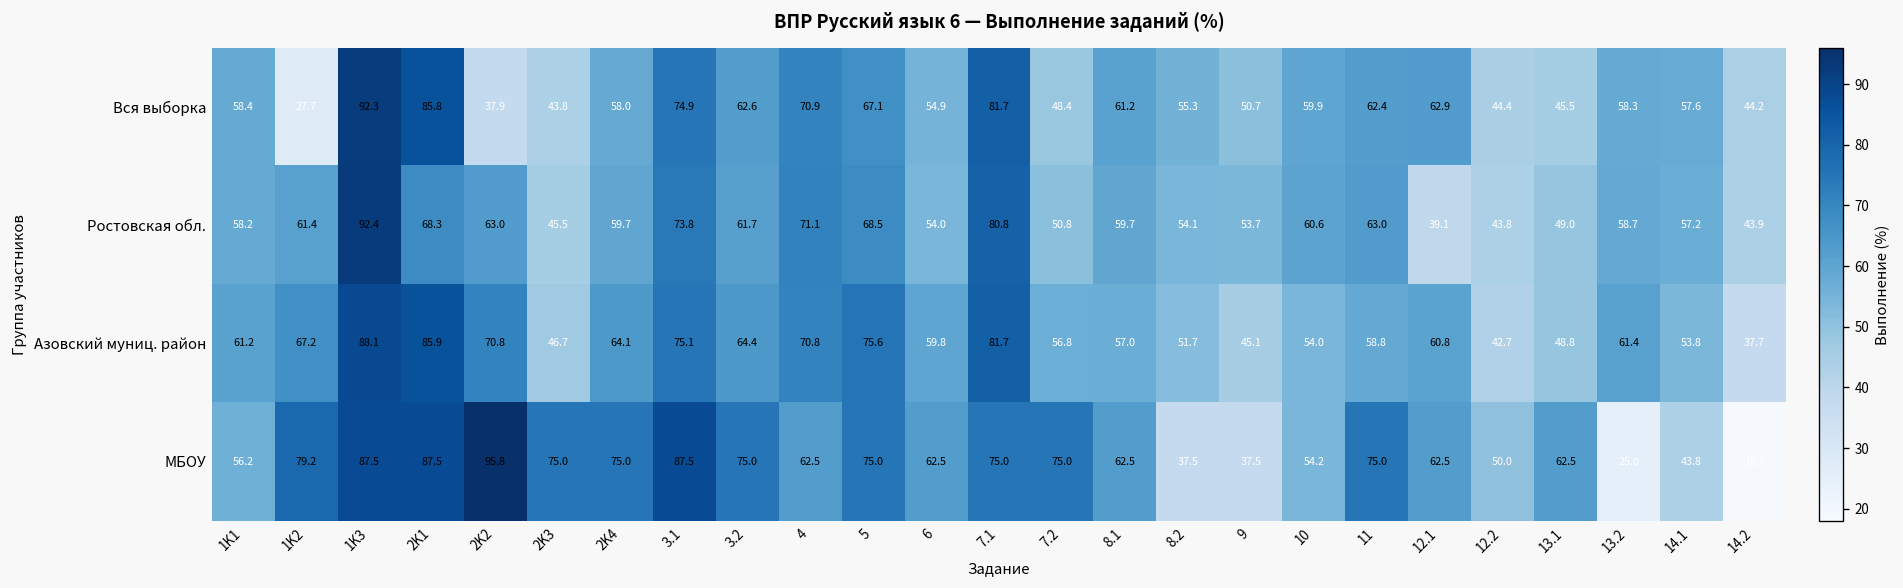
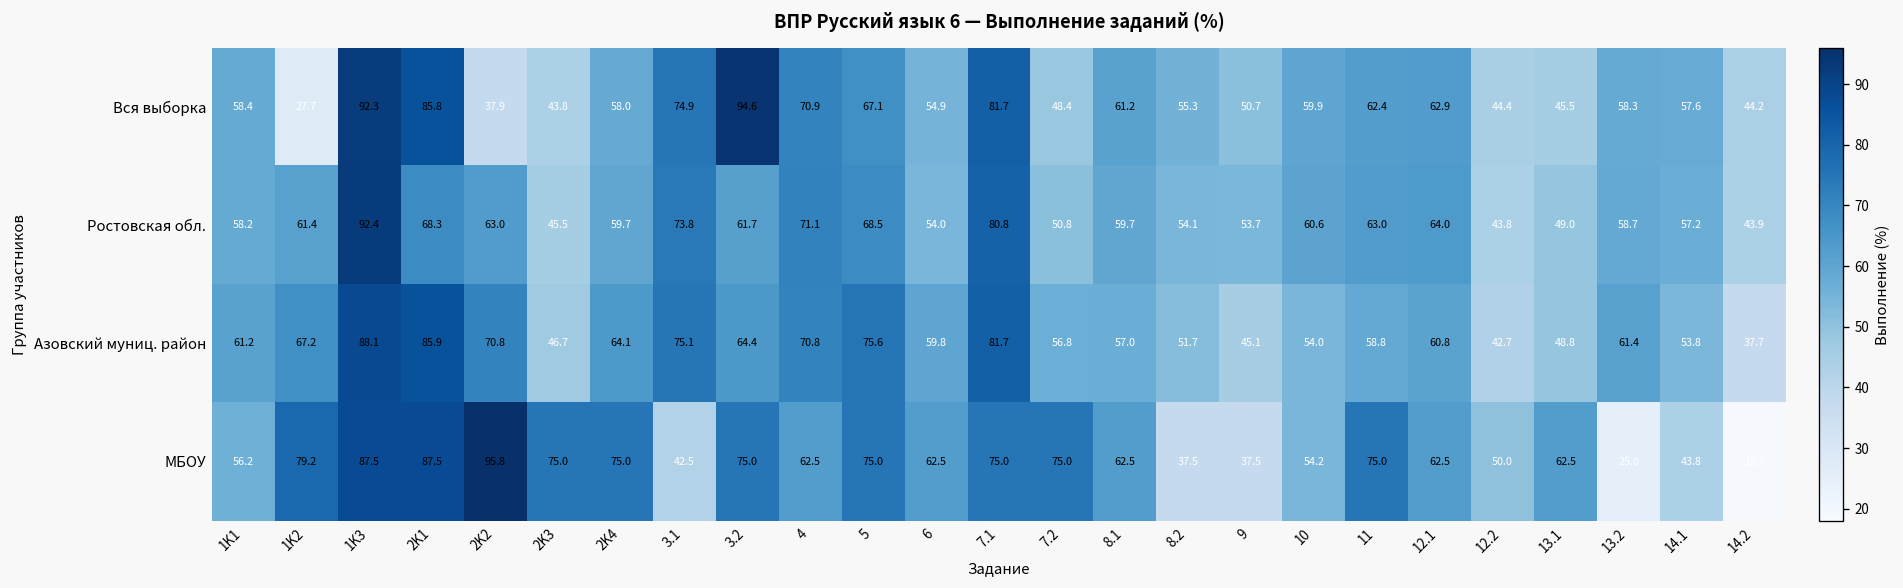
  {
    "Вся выборка": {
      "1K1": 58.4,
      "1K3": 92.3,
      "2K1": 85.8,
      "2K2": 37.9,
      "2K3": 43.8,
      "2K4": 58.0,
      "3.1": 74.9,
-     "3.2": 62.6,
+     "3.2": 94.6,
      "4": 70.9,
      "5": 67.1,
      "6": 54.9,
      "7.1": 81.7,
      "7.2": 48.4,
      "8.1": 61.2,
      "8.2": 55.3,
      "9": 50.7,
      "10": 59.9,
      "11": 62.4,
      "12.1": 62.9,
      "12.2": 44.4,
      "13.1": 45.5,
      "13.2": 58.3,
      "14.1": 57.6,
      "14.2": 44.2
    },
    "Ростовская обл.": {
      "1K1": 58.2,
      "1K2": 61.4,
      "1K3": 92.4,
      "2K1": 68.3,
      "2K2": 63.0,
      "2K3": 45.5,
      "2K4": 59.7,
      "3.1": 73.8,
      "3.2": 61.7,
      "4": 71.1,
      "5": 68.5,
      "6": 54.0,
      "7.1": 80.8,
      "7.2": 50.8,
      "8.1": 59.7,
      "8.2": 54.1,
      "9": 53.7,
      "10": 60.6,
      "11": 63.0,
-     "12.1": 39.1,
+     "12.1": 64.0,
      "12.2": 43.8,
      "13.1": 49.0,
      "13.2": 58.7,
      "14.1": 57.2,
      "14.2": 43.9
    },
    "Азовский муниц. район": {
      "1K1": 61.2,
      "1K2": 67.2,
      "1K3": 88.1,
      "2K1": 85.9,
      "2K2": 70.8,
      "2K3": 46.7,
      "2K4": 64.1,
      "3.1": 75.1,
      "3.2": 64.4,
      "4": 70.8,
      "5": 75.6,
      "6": 59.8,
      "7.1": 81.7,
      "7.2": 56.8,
      "8.1": 57.0,
      "8.2": 51.7,
      "9": 45.1,
      "10": 54.0,
      "11": 58.8,
      "12.1": 60.8,
      "12.2": 42.7,
      "13.1": 48.8,
      "13.2": 61.4,
      "14.1": 53.8,
      "14.2": 37.7
    },
    "МБОУ": {
      "1K1": 56.2,
      "1K2": 79.2,
      "1K3": 87.5,
      "2K1": 87.5,
      "2K2": 95.8,
      "2K3": 75.0,
      "2K4": 75.0,
-     "3.1": 87.5,
+     "3.1": 42.5,
      "3.2": 75.0,
      "4": 62.5,
      "5": 75.0,
      "6": 62.5,
      "7.1": 75.0,
      "7.2": 75.0,
      "8.1": 62.5,
      "8.2": 37.5,
      "9": 37.5,
      "10": 54.2,
      "11": 75.0,
      "12.1": 62.5,
      "12.2": 50.0,
      "13.1": 62.5,
      "14.1": 43.8
    }
  }
